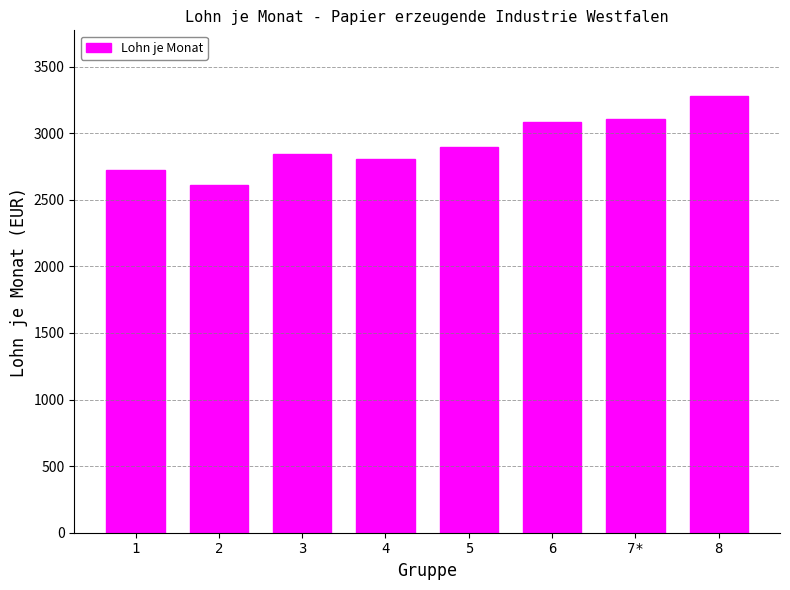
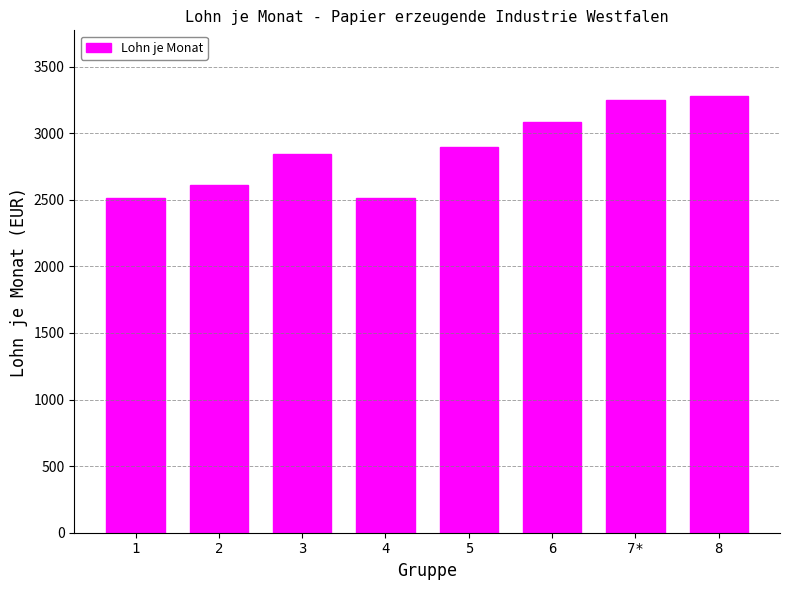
  {
-   "1": 2720,
+   "1": 2510,
    "2": 2610,
    "3": 2840,
-   "4": 2810,
+   "4": 2520,
    "5": 2890,
    "6": 3080,
-   "7*": 3100,
+   "7*": 3250,
    "8": 3280
  }
